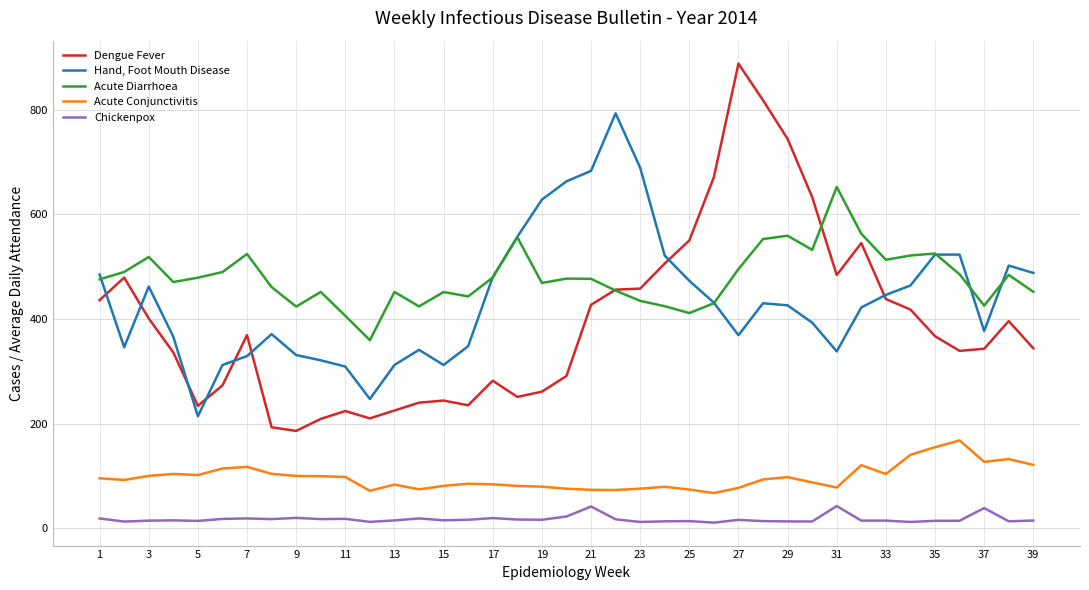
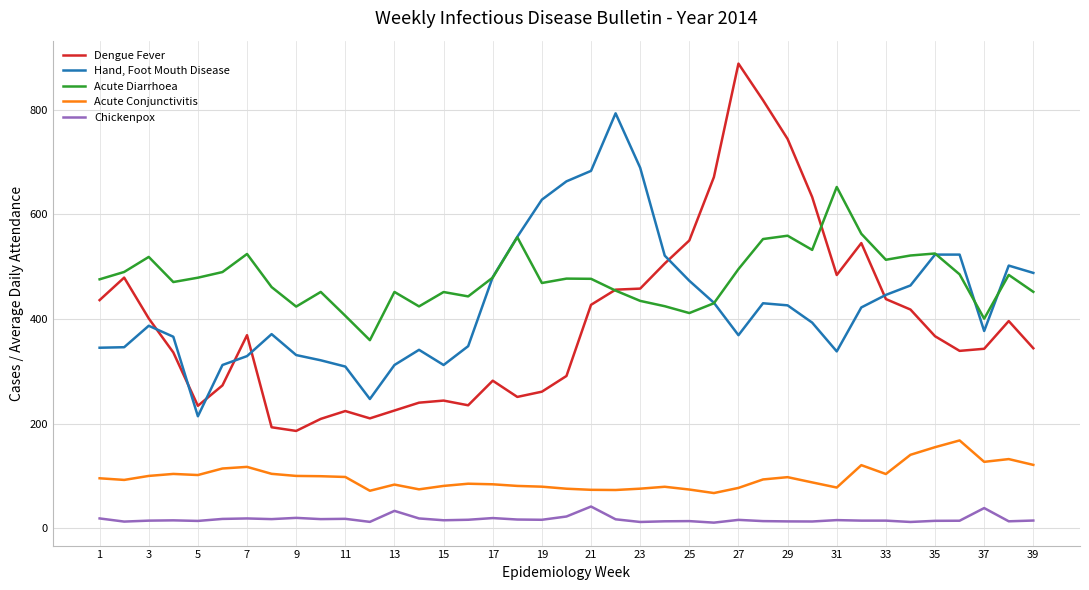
  {
    "Dengue Fever": {
      "1": 440,
      "3": 400,
      "5": 230,
      "7": 370,
      "9": 190,
      "11": 220,
      "13": 230,
      "15": 240,
      "17": 280,
      "19": 260,
      "21": 430,
      "23": 460,
      "25": 550,
      "27": 890,
      "29": 740,
      "31": 480,
      "33": 440,
      "35": 370,
      "37": 340,
      "39": 340
    },
    "Hand, Foot Mouth Disease": {
-     "1": 490,
-     "3": 460,
+     "1": 350,
+     "3": 390,
      "5": 210,
      "7": 330,
      "9": 330,
      "11": 310,
      "13": 310,
      "15": 310,
      "19": 630,
      "21": 680,
      "23": 690,
      "25": 470,
      "27": 370,
      "29": 430,
      "31": 340,
      "33": 450,
      "37": 380,
      "39": 490
    },
    "Acute Diarrhoea": {
      "1": 480,
      "3": 520,
      "5": 480,
      "7": 520,
      "9": 420,
      "11": 410,
      "13": 450,
      "15": 450,
      "19": 470,
      "21": 480,
      "23": 430,
      "25": 410,
      "27": 500,
      "29": 560,
      "31": 650,
      "33": 510,
-     "37": 430,
+     "37": 400,
      "39": 450
    },
    "Acute Conjunctivitis": {
      "1": 100,
      "3": 100,
      "5": 100,
      "7": 120,
      "9": 100,
      "11": 100,
      "13": 80,
      "15": 80,
      "17": 80,
      "19": 80,
      "21": 70,
      "23": 80,
      "25": 70,
      "27": 80,
      "29": 100,
      "31": 80,
      "33": 100,
      "35": 150,
      "37": 130,
      "39": 120
    },
    "Chickenpox": {
      "1": 20,
      "3": 10,
      "5": 10,
      "7": 20,
      "9": 20,
      "11": 20,
-     "13": 20,
+     "13": 30,
      "15": 20,
      "17": 20,
      "19": 20,
      "21": 40,
      "23": 10,
      "25": 10,
      "27": 20,
      "29": 10,
-     "31": 40,
+     "31": 20,
      "33": 10,
      "35": 10,
      "37": 40,
      "39": 10
    }
  }
